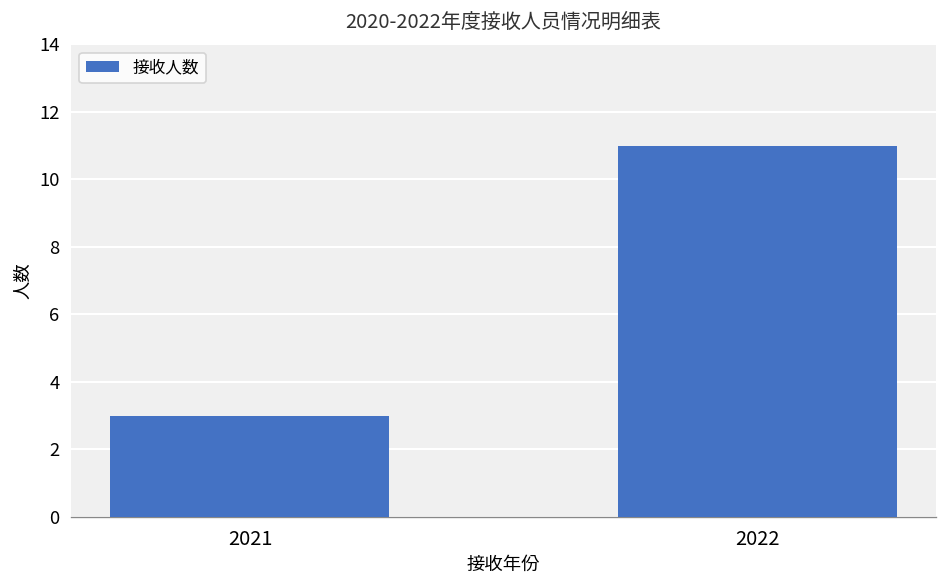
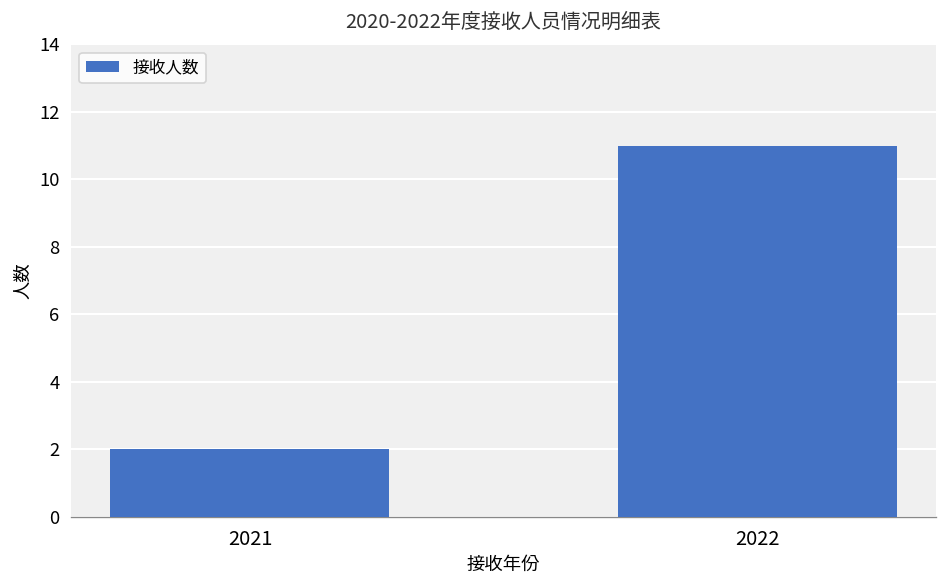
  {
-   "2021": 3,
+   "2021": 2,
    "2022": 11
  }
